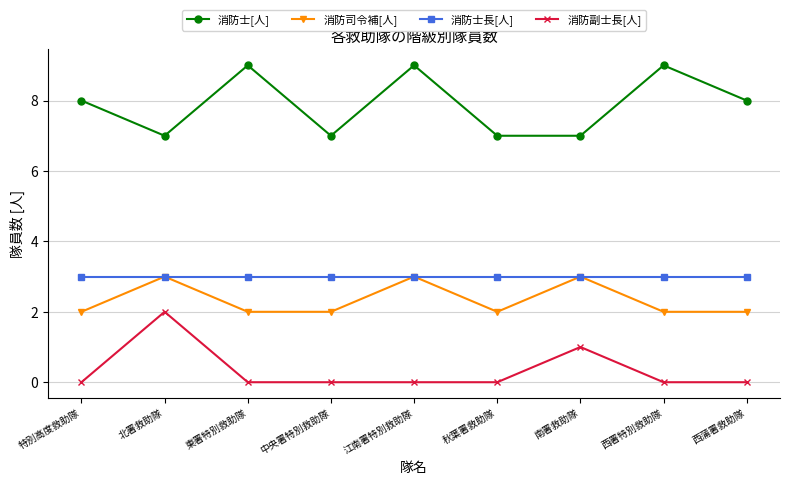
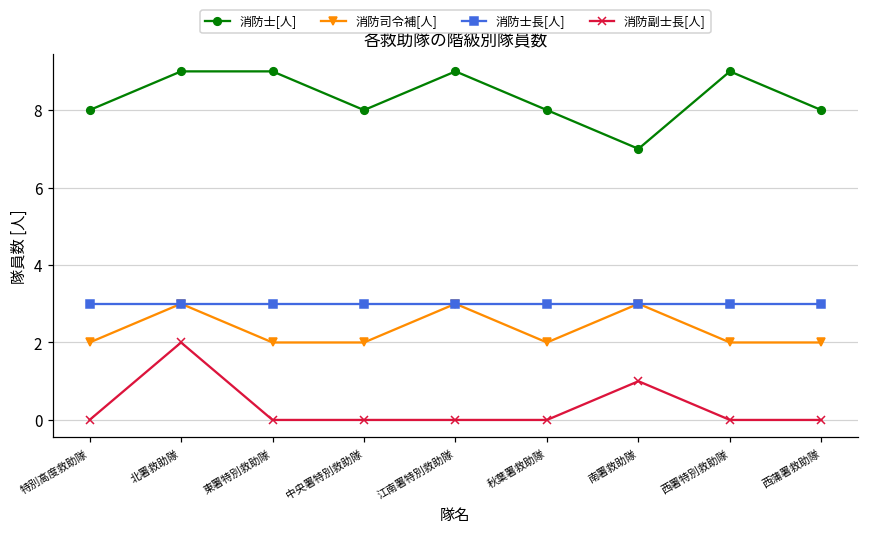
  {
    "消防士[人]": {
      "特別高度救助隊": 8,
-     "北署救助隊": 7,
+     "北署救助隊": 9,
      "東署特別救助隊": 9,
-     "中央署特別救助隊": 7,
+     "中央署特別救助隊": 8,
      "江南署特別救助隊": 9,
-     "秋葉署救助隊": 7,
+     "秋葉署救助隊": 8,
      "南署救助隊": 7,
      "西署特別救助隊": 9,
      "西蒲署救助隊": 8
    },
    "消防司令補[人]": {
      "特別高度救助隊": 2,
      "東署特別救助隊": 2,
      "中央署特別救助隊": 2,
      "秋葉署救助隊": 2,
      "西署特別救助隊": 2,
      "西蒲署救助隊": 2
    },
    "消防士長[人]": {
      "特別高度救助隊": 3,
      "東署特別救助隊": 3,
      "中央署特別救助隊": 3,
      "秋葉署救助隊": 3,
      "西署特別救助隊": 3,
      "西蒲署救助隊": 3
    },
    "消防副士長[人]": {
      "特別高度救助隊": 0,
      "北署救助隊": 2,
      "東署特別救助隊": 0,
      "中央署特別救助隊": 0,
      "江南署特別救助隊": 0,
      "秋葉署救助隊": 0,
      "南署救助隊": 1,
      "西署特別救助隊": 0,
      "西蒲署救助隊": 0
    }
  }
